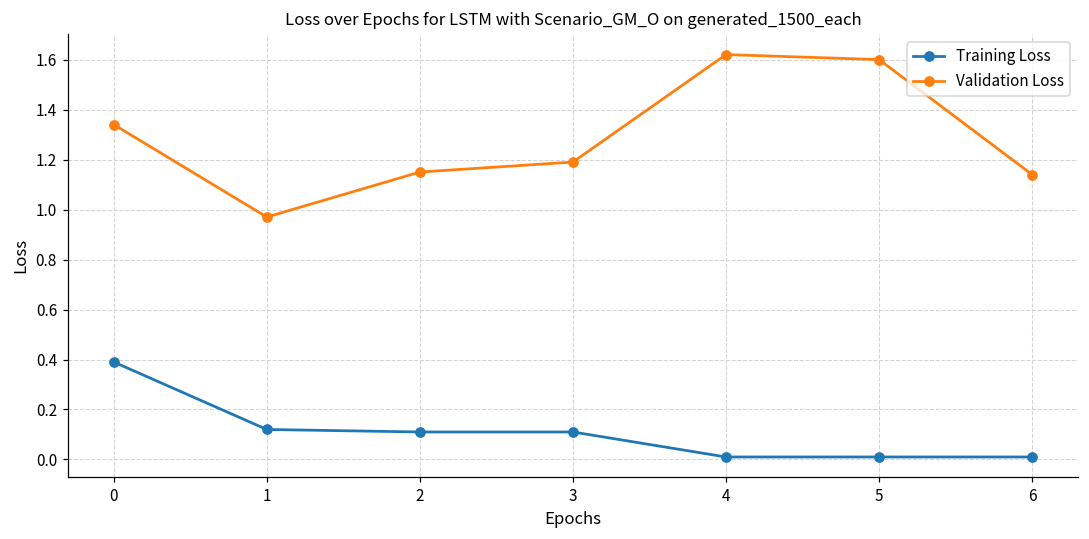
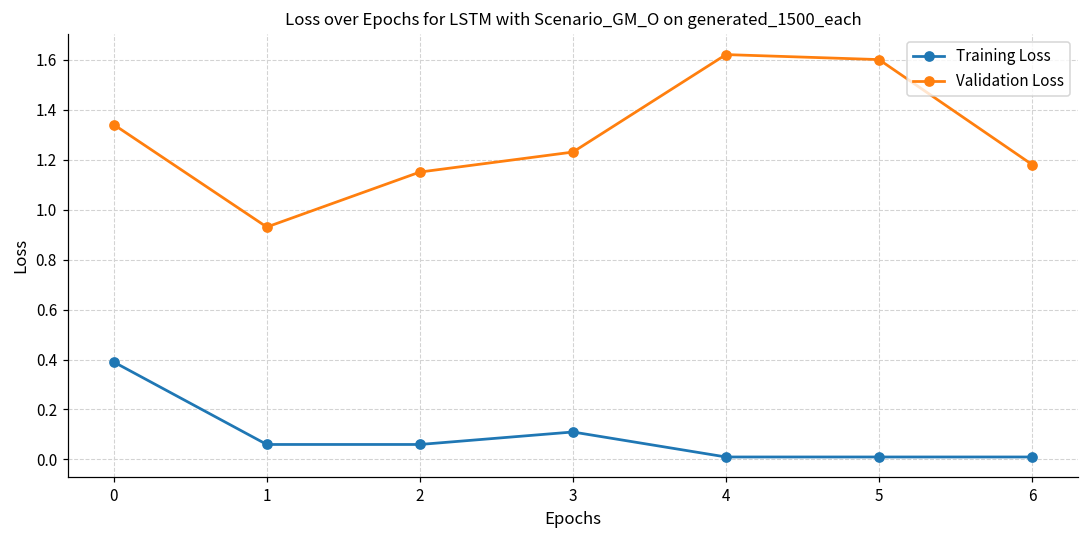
  {
    "Training Loss": {
      "0": 0.39,
-     "1": 0.12,
-     "2": 0.11,
+     "1": 0.06,
+     "2": 0.06,
      "3": 0.11,
      "4": 0.01,
      "5": 0.01,
      "6": 0.01
    },
    "Validation Loss": {
      "0": 1.34,
-     "1": 0.97,
+     "1": 0.93,
      "2": 1.15,
-     "3": 1.19,
+     "3": 1.23,
      "4": 1.62,
      "5": 1.60,
-     "6": 1.14
+     "6": 1.18
    }
  }
